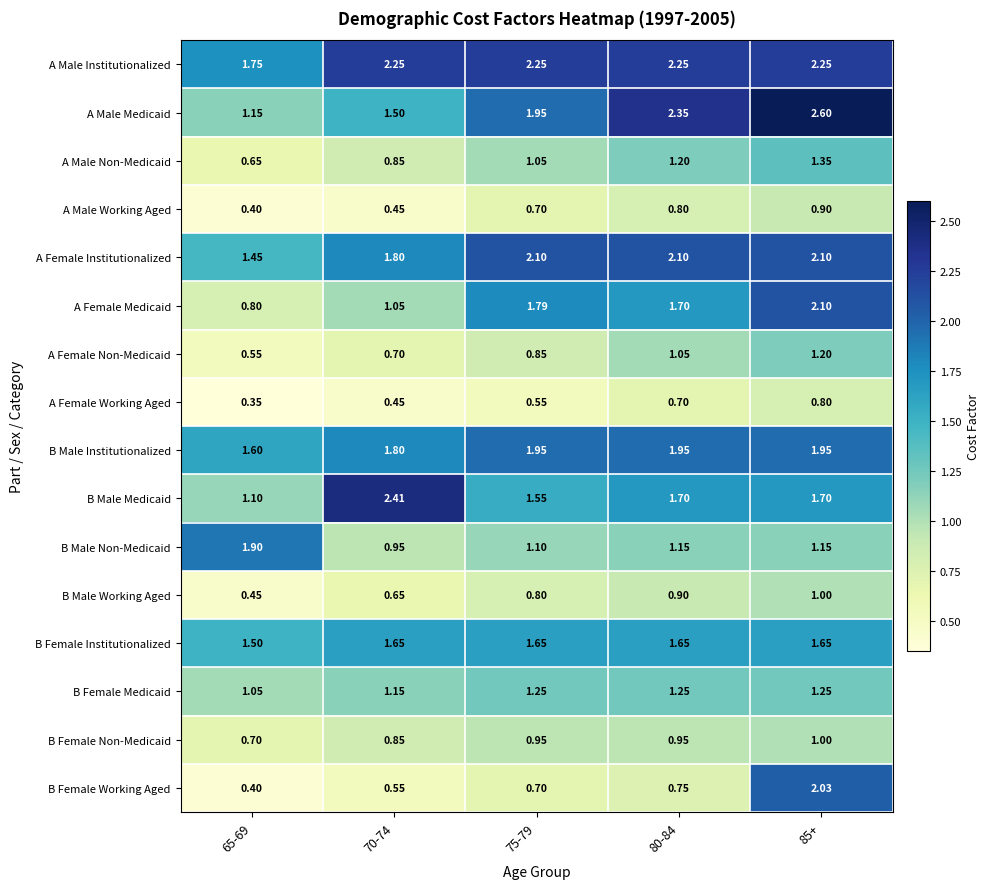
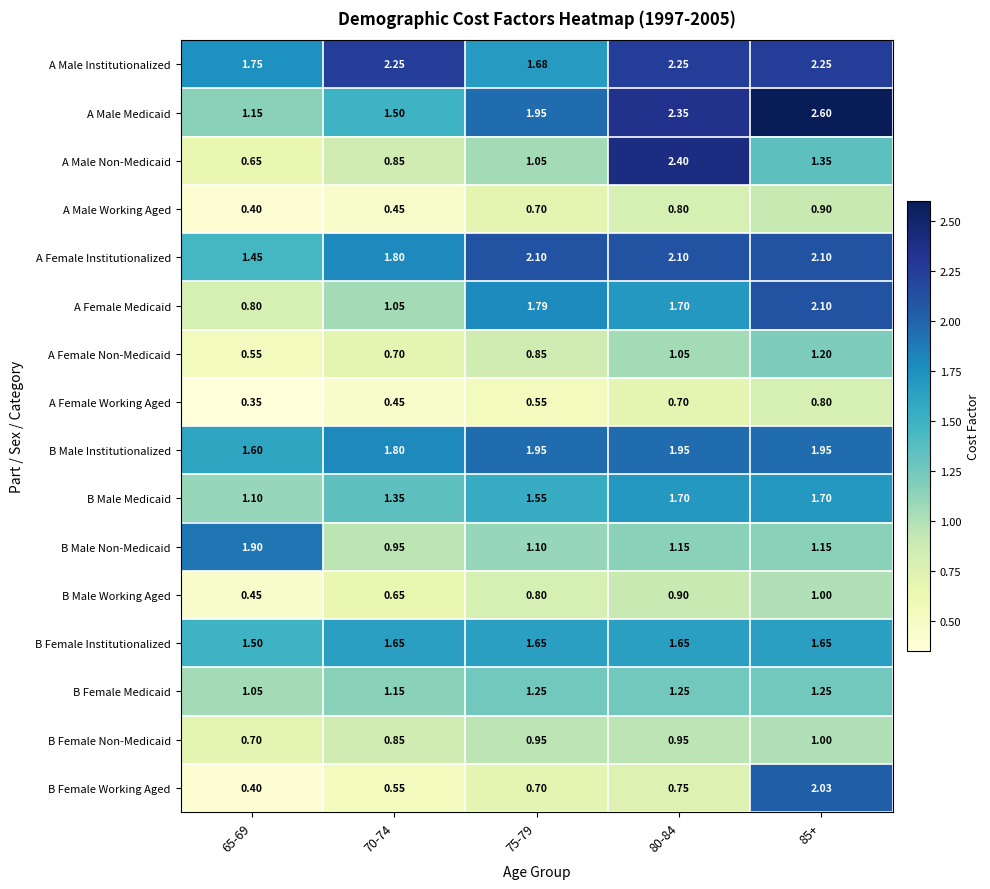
  {
    "A Male Institutionalized": {
      "65-69": 1.75,
      "70-74": 2.25,
-     "75-79": 2.25,
+     "75-79": 1.68,
      "80-84": 2.25,
      "85+": 2.25
    },
    "A Male Medicaid": {
      "65-69": 1.15,
      "70-74": 1.50,
      "75-79": 1.95,
      "80-84": 2.35,
      "85+": 2.60
    },
    "A Male Non-Medicaid": {
      "65-69": 0.65,
      "70-74": 0.85,
      "75-79": 1.05,
-     "80-84": 1.20,
+     "80-84": 2.40,
      "85+": 1.35
    },
    "A Male Working Aged": {
      "65-69": 0.40,
      "70-74": 0.45,
      "75-79": 0.70,
      "80-84": 0.80,
      "85+": 0.90
    },
    "A Female Institutionalized": {
      "65-69": 1.45,
      "70-74": 1.80,
      "75-79": 2.10,
      "80-84": 2.10,
      "85+": 2.10
    },
    "A Female Medicaid": {
      "65-69": 0.80,
      "70-74": 1.05,
      "75-79": 1.79,
      "80-84": 1.70,
      "85+": 2.10
    },
    "A Female Non-Medicaid": {
      "65-69": 0.55,
      "70-74": 0.70,
      "75-79": 0.85,
      "80-84": 1.05,
      "85+": 1.20
    },
    "A Female Working Aged": {
      "65-69": 0.35,
      "70-74": 0.45,
      "75-79": 0.55,
      "80-84": 0.70,
      "85+": 0.80
    },
    "B Male Institutionalized": {
      "65-69": 1.60,
      "70-74": 1.80,
      "75-79": 1.95,
      "80-84": 1.95,
      "85+": 1.95
    },
    "B Male Medicaid": {
      "65-69": 1.10,
-     "70-74": 2.41,
+     "70-74": 1.35,
      "75-79": 1.55,
      "80-84": 1.70,
      "85+": 1.70
    },
    "B Male Non-Medicaid": {
      "65-69": 1.90,
      "70-74": 0.95,
      "75-79": 1.10,
      "80-84": 1.15,
      "85+": 1.15
    },
    "B Male Working Aged": {
      "65-69": 0.45,
      "70-74": 0.65,
      "75-79": 0.80,
      "80-84": 0.90,
      "85+": 1.00
    },
    "B Female Institutionalized": {
      "65-69": 1.50,
      "70-74": 1.65,
      "75-79": 1.65,
      "80-84": 1.65,
      "85+": 1.65
    },
    "B Female Medicaid": {
      "65-69": 1.05,
      "70-74": 1.15,
      "75-79": 1.25,
      "80-84": 1.25,
      "85+": 1.25
    },
    "B Female Non-Medicaid": {
      "65-69": 0.70,
      "70-74": 0.85,
      "75-79": 0.95,
      "80-84": 0.95,
      "85+": 1.00
    },
    "B Female Working Aged": {
      "65-69": 0.40,
      "70-74": 0.55,
      "75-79": 0.70,
      "80-84": 0.75,
      "85+": 2.03
    }
  }
